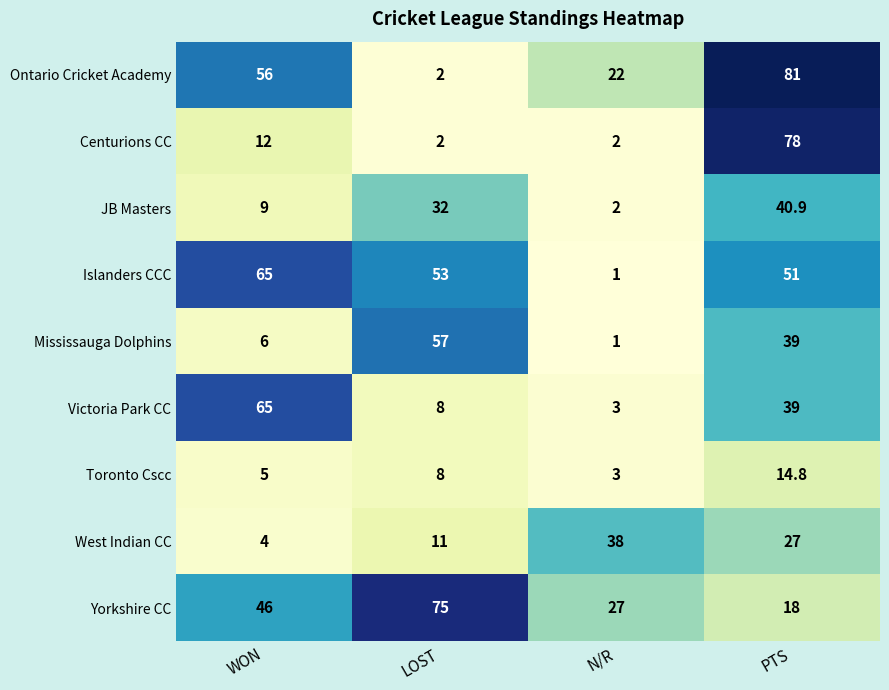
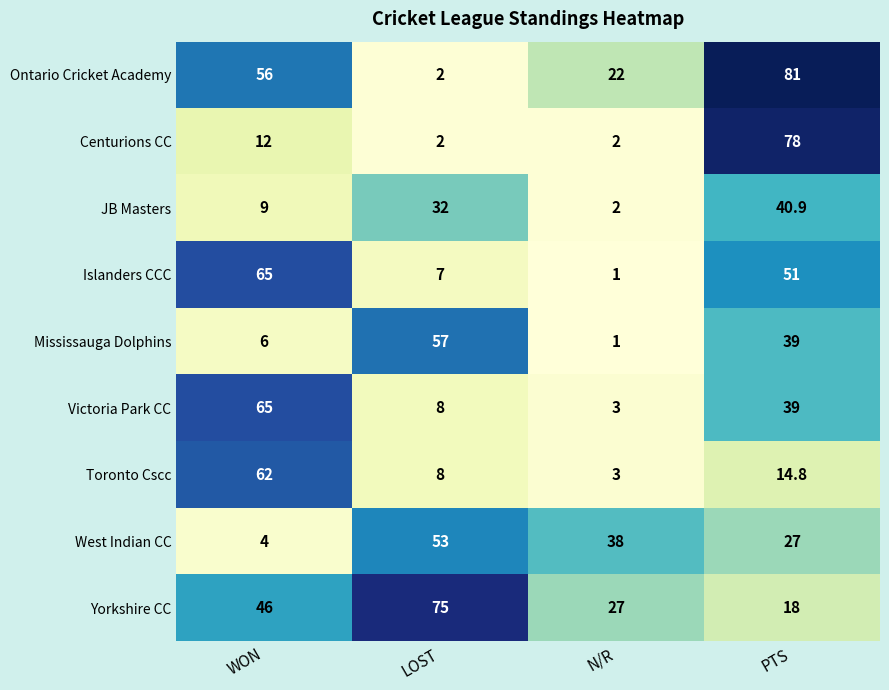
  {
    "Ontario Cricket Academy": {
      "WON": 56,
      "LOST": 2,
      "N/R": 22,
      "PTS": 81
    },
    "Centurions CC": {
      "WON": 12,
      "LOST": 2,
      "N/R": 2,
      "PTS": 78
    },
    "JB Masters": {
      "WON": 9,
      "LOST": 32,
      "N/R": 2,
      "PTS": 40.9
    },
    "Islanders CCC": {
      "WON": 65,
-     "LOST": 53,
+     "LOST": 7,
      "N/R": 1,
      "PTS": 51
    },
    "Mississauga Dolphins": {
      "WON": 6,
      "LOST": 57,
      "N/R": 1,
      "PTS": 39
    },
    "Victoria Park CC": {
      "WON": 65,
      "LOST": 8,
      "N/R": 3,
      "PTS": 39
    },
    "Toronto Cscc": {
-     "WON": 5,
+     "WON": 62,
      "LOST": 8,
      "N/R": 3,
      "PTS": 14.8
    },
    "West Indian CC": {
      "WON": 4,
-     "LOST": 11,
+     "LOST": 53,
      "N/R": 38,
      "PTS": 27
    },
    "Yorkshire CC": {
      "WON": 46,
      "LOST": 75,
      "N/R": 27,
      "PTS": 18
    }
  }
